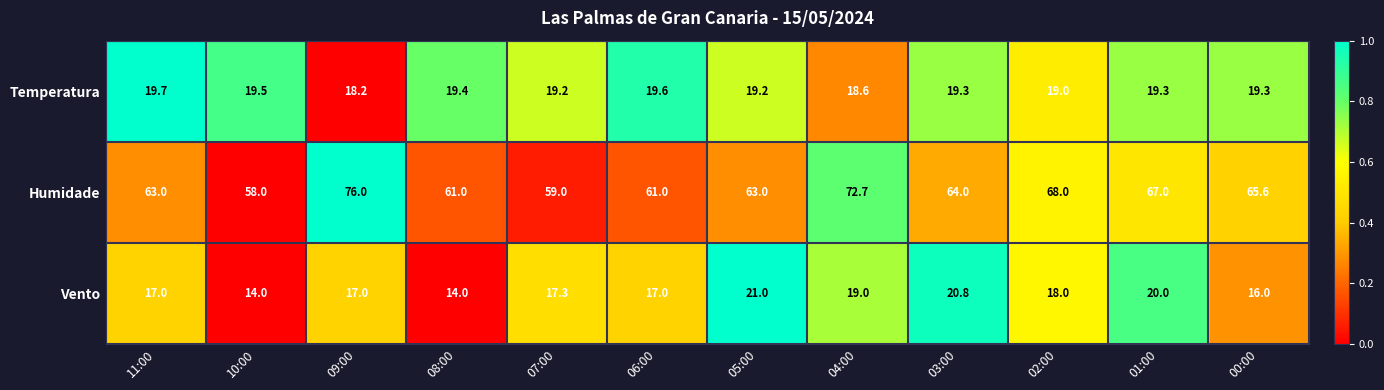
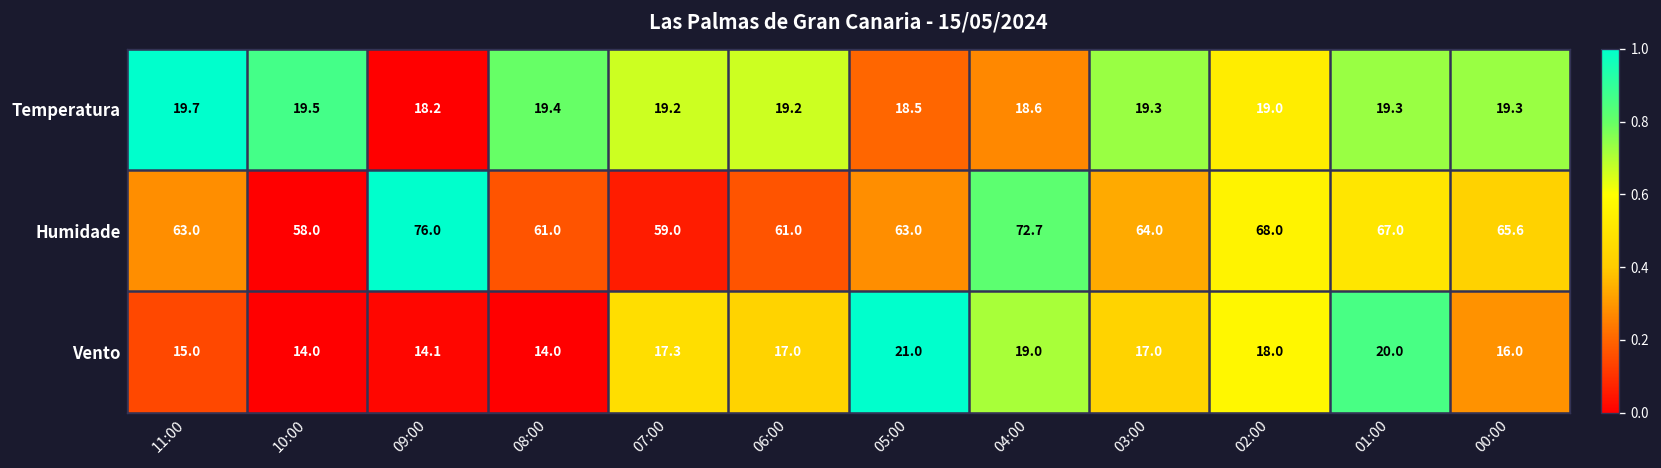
  {
    "Temperatura": {
      "11:00": 19.7,
      "10:00": 19.5,
      "09:00": 18.2,
      "08:00": 19.4,
      "07:00": 19.2,
-     "06:00": 19.6,
-     "05:00": 19.2,
+     "06:00": 19.2,
+     "05:00": 18.5,
      "04:00": 18.6,
      "03:00": 19.3,
      "02:00": 19.0,
      "01:00": 19.3,
      "00:00": 19.3
    },
    "Humidade": {
      "11:00": 63.0,
      "10:00": 58.0,
      "09:00": 76.0,
      "08:00": 61.0,
      "07:00": 59.0,
      "06:00": 61.0,
      "05:00": 63.0,
      "04:00": 72.7,
      "03:00": 64.0,
      "02:00": 68.0,
      "01:00": 67.0,
      "00:00": 65.6
    },
    "Vento": {
-     "11:00": 17.0,
+     "11:00": 15.0,
      "10:00": 14.0,
-     "09:00": 17.0,
+     "09:00": 14.1,
      "08:00": 14.0,
      "07:00": 17.3,
      "06:00": 17.0,
      "05:00": 21.0,
      "04:00": 19.0,
-     "03:00": 20.8,
+     "03:00": 17.0,
      "02:00": 18.0,
      "01:00": 20.0,
      "00:00": 16.0
    }
  }
